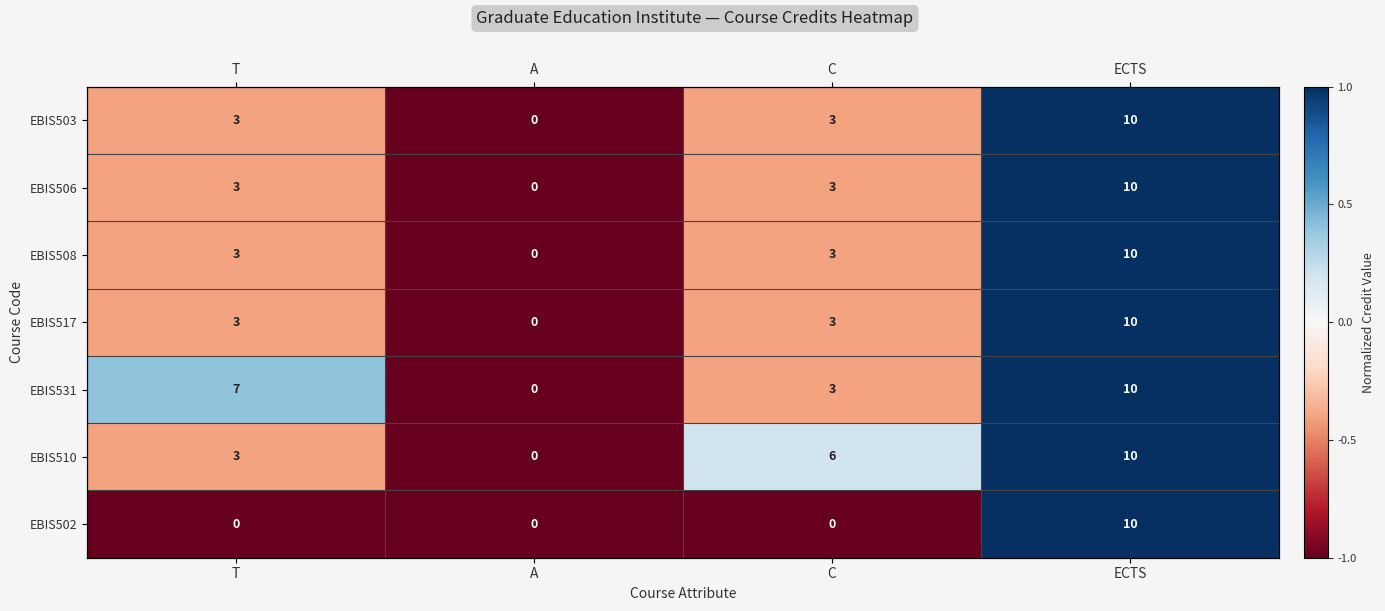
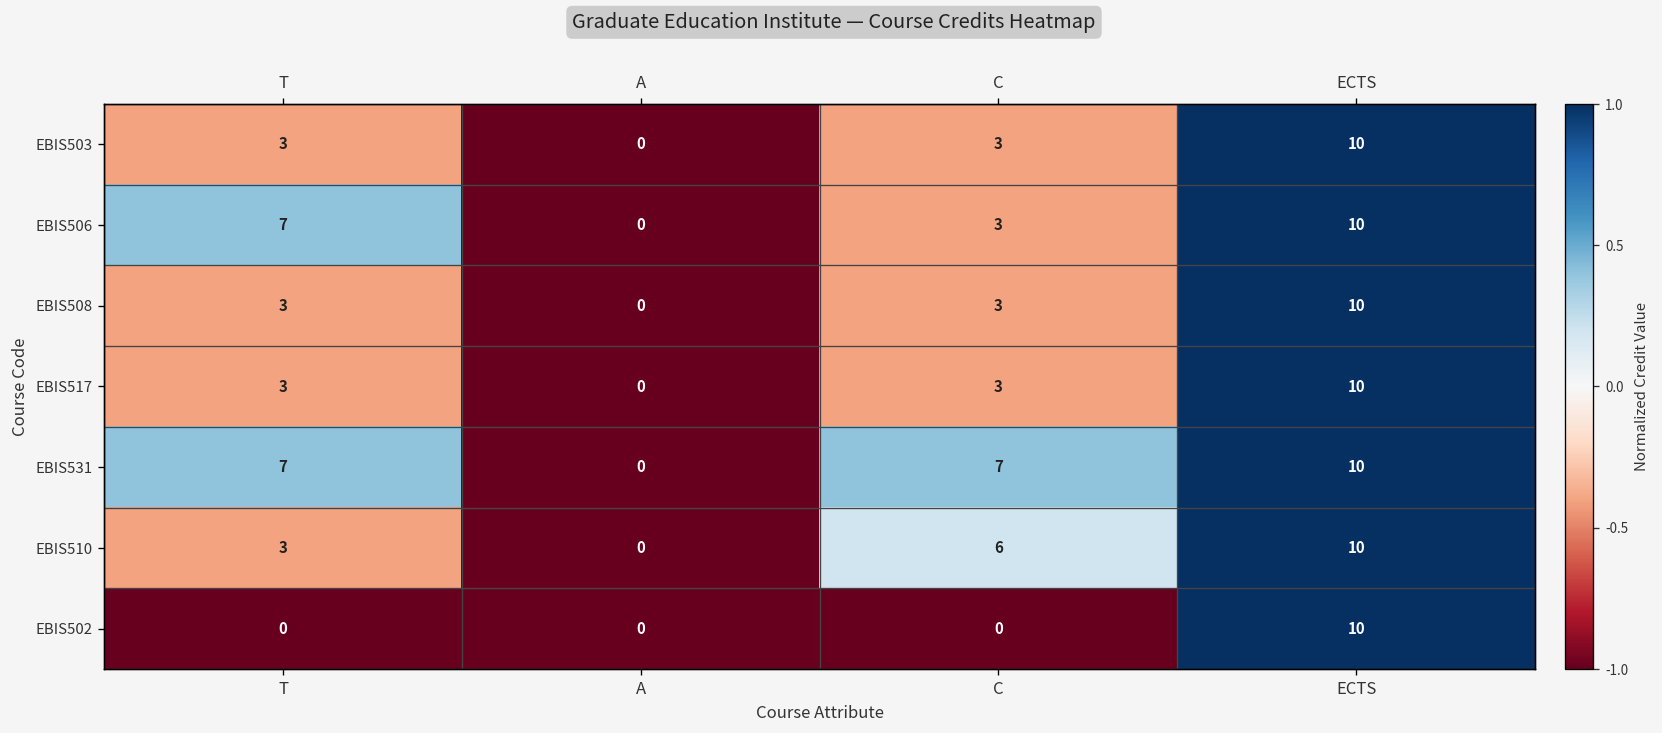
  {
    "EBIS503": {
      "T": 3,
      "A": 0,
      "C": 3,
      "ECTS": 10
    },
    "EBIS506": {
-     "T": 3,
+     "T": 7,
      "A": 0,
      "C": 3,
      "ECTS": 10
    },
    "EBIS508": {
      "T": 3,
      "A": 0,
      "C": 3,
      "ECTS": 10
    },
    "EBIS517": {
      "T": 3,
      "A": 0,
      "C": 3,
      "ECTS": 10
    },
    "EBIS531": {
      "T": 7,
      "A": 0,
-     "C": 3,
+     "C": 7,
      "ECTS": 10
    },
    "EBIS510": {
      "T": 3,
      "A": 0,
      "C": 6,
      "ECTS": 10
    },
    "EBIS502": {
      "T": 0,
      "A": 0,
      "C": 0,
      "ECTS": 10
    }
  }
